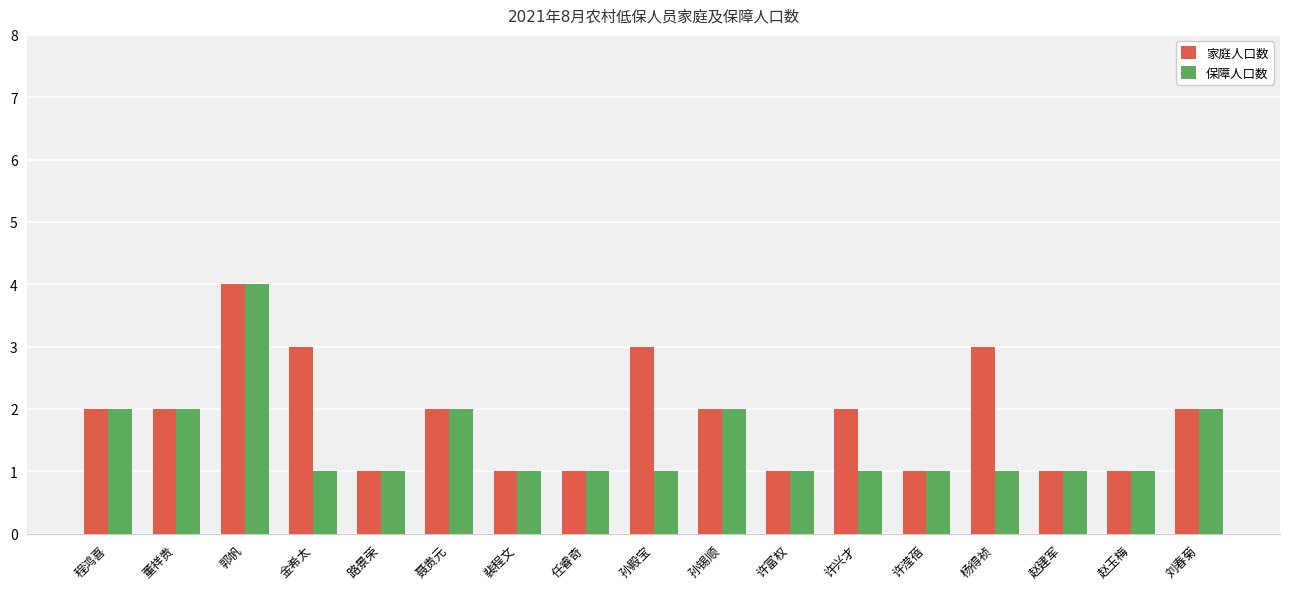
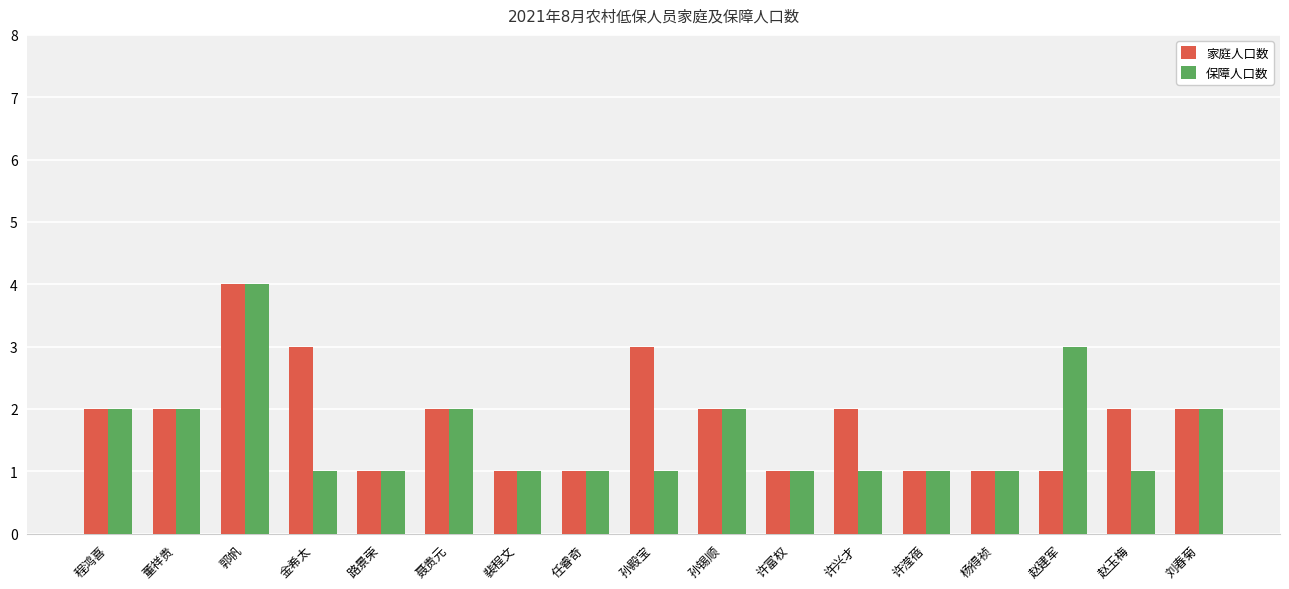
  {
    "家庭人口数": {
      "程鸿喜": 2,
      "董祥贵": 2,
      "郭帆": 4,
      "金希太": 3,
      "路景荣": 1,
      "聂贵元": 2,
      "裴程文": 1,
      "任睿奇": 1,
      "孙殿宝": 3,
      "孙锡顺": 2,
      "许富权": 1,
      "许兴才": 2,
      "许滢蓓": 1,
-     "杨得祯": 3,
+     "杨得祯": 1,
      "赵建军": 1,
-     "赵玉梅": 1,
+     "赵玉梅": 2,
      "刘春菊": 2
    },
    "保障人口数": {
      "程鸿喜": 2,
      "董祥贵": 2,
      "郭帆": 4,
      "金希太": 1,
      "路景荣": 1,
      "聂贵元": 2,
      "裴程文": 1,
      "任睿奇": 1,
      "孙殿宝": 1,
      "孙锡顺": 2,
      "许富权": 1,
      "许兴才": 1,
      "许滢蓓": 1,
      "杨得祯": 1,
-     "赵建军": 1,
+     "赵建军": 3,
      "赵玉梅": 1,
      "刘春菊": 2
    }
  }
